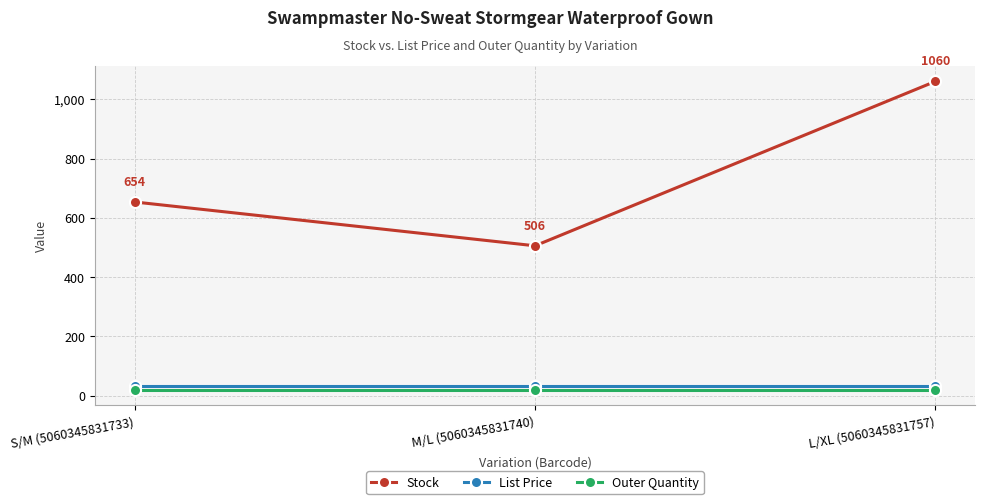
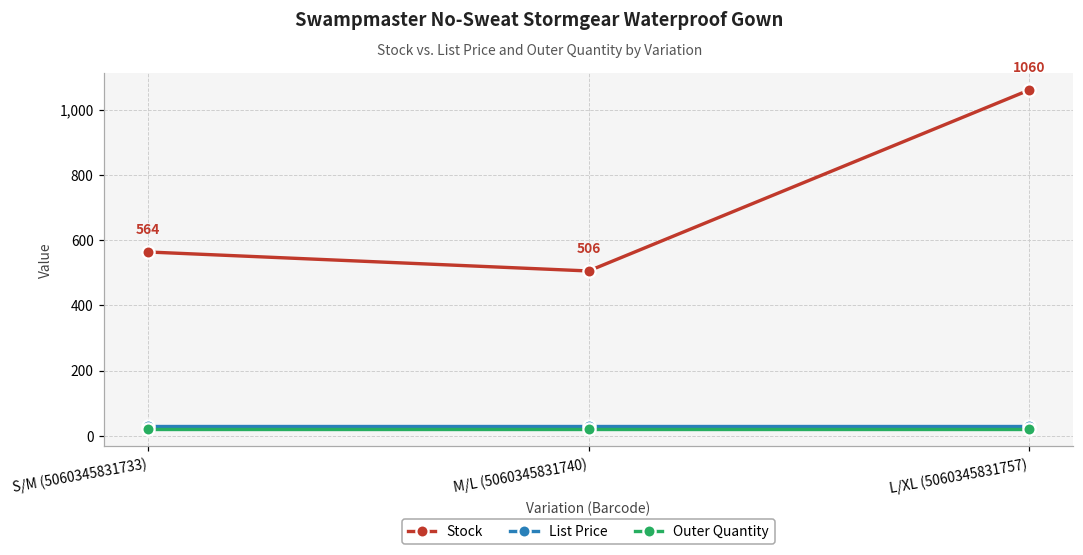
  {
    "Stock": {
-     "S/M (5060345831733)": 654,
+     "S/M (5060345831733)": 564,
      "M/L (5060345831740)": 506,
      "L/XL (5060345831757)": 1060
    },
    "List Price": {
      "S/M (5060345831733)": 30,
      "M/L (5060345831740)": 30,
      "L/XL (5060345831757)": 30
    },
    "Outer Quantity": {
      "S/M (5060345831733)": 20,
      "M/L (5060345831740)": 20,
      "L/XL (5060345831757)": 20
    }
  }
